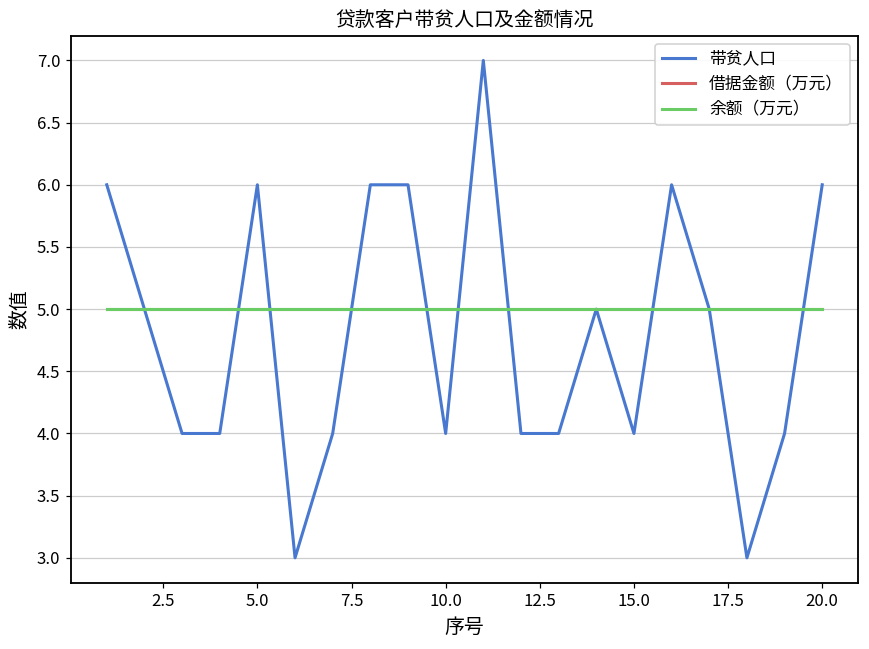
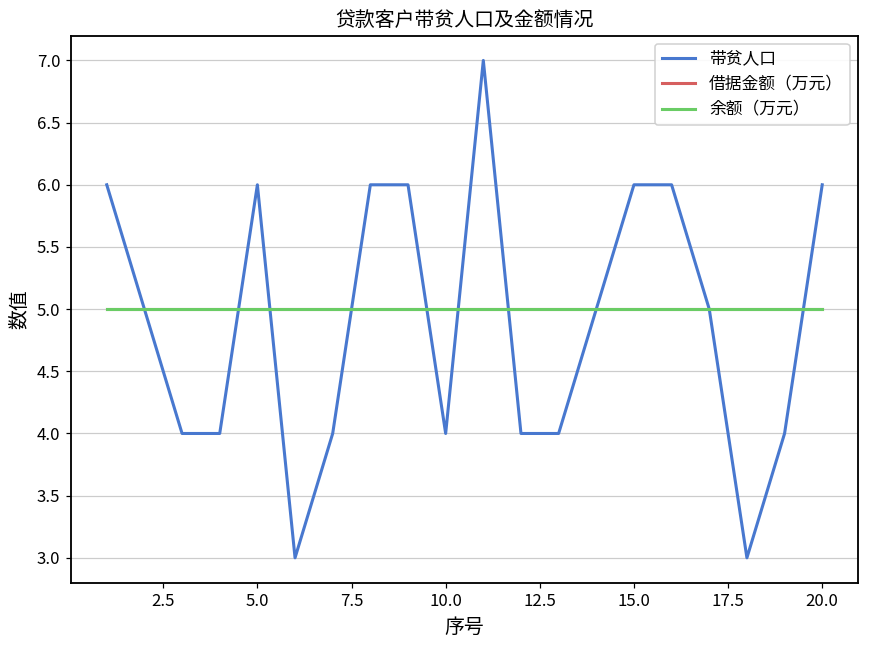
  {
    "带贫人口": {
      "5.0": 6,
      "10.0": 4,
-     "15.0": 4,
+     "15.0": 6,
      "20.0": 6
    },
    "余额（万元）": {
      "5.0": 5,
      "10.0": 5,
      "15.0": 5,
      "20.0": 5
    }
  }
